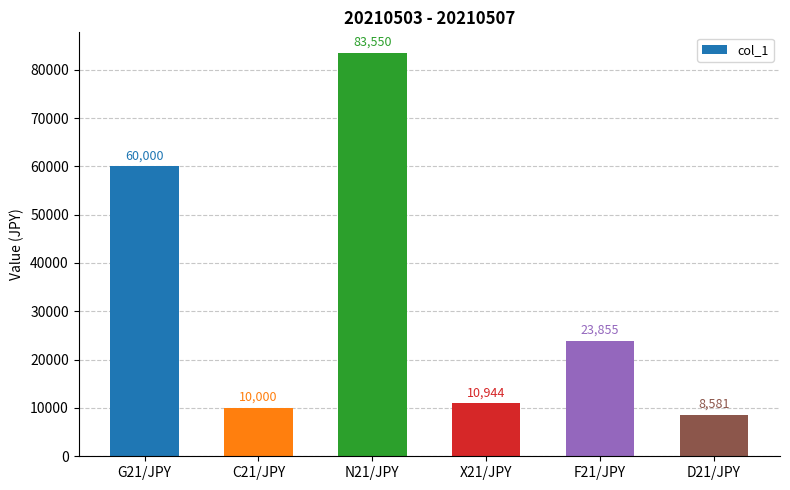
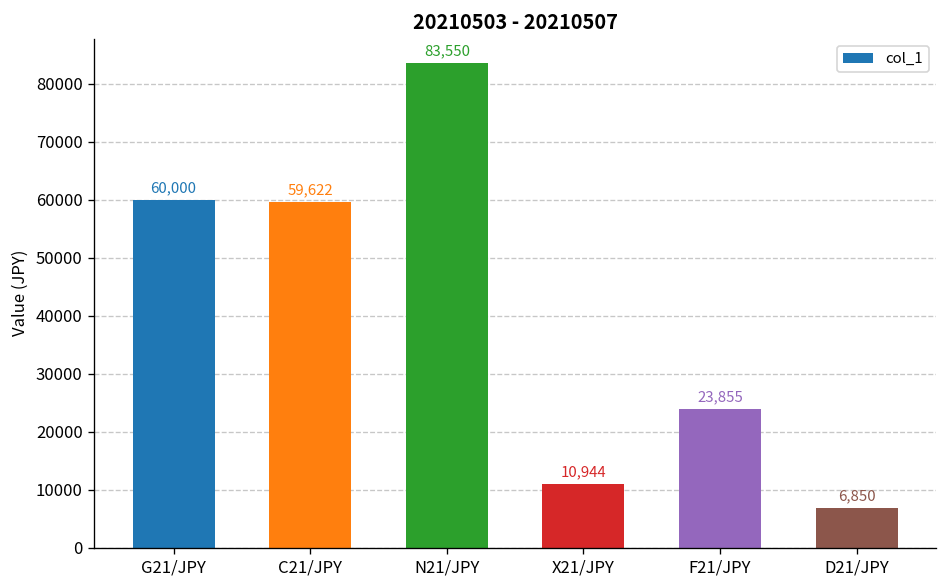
  {
    "G21/JPY": "60,000",
-   "C21/JPY": "10,000",
+   "C21/JPY": "59,622",
    "N21/JPY": "83,550",
    "X21/JPY": "10,944",
    "F21/JPY": "23,855",
-   "D21/JPY": "8,581"
+   "D21/JPY": "6,850"
  }
